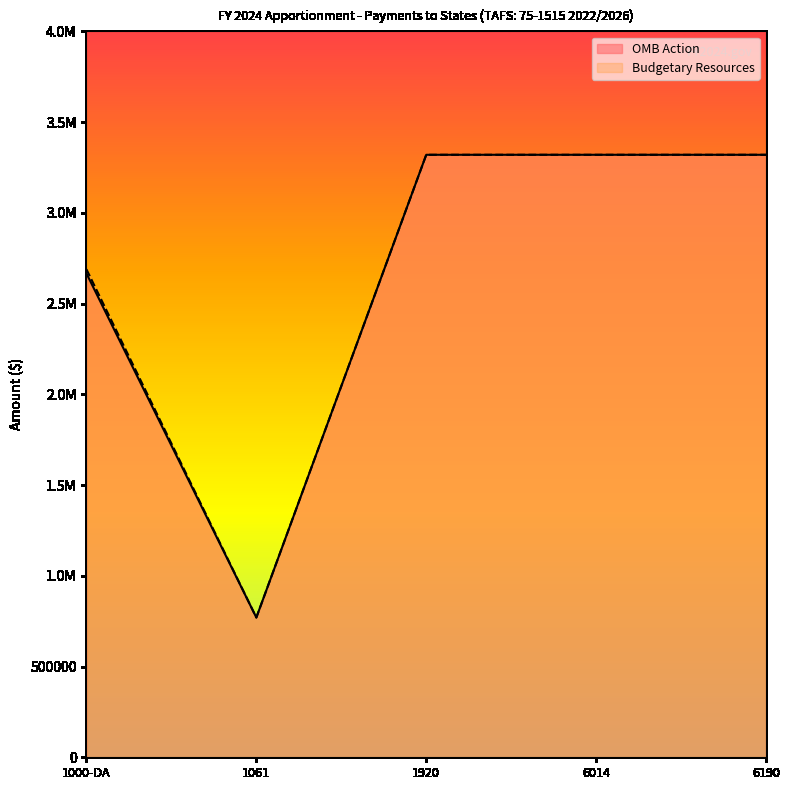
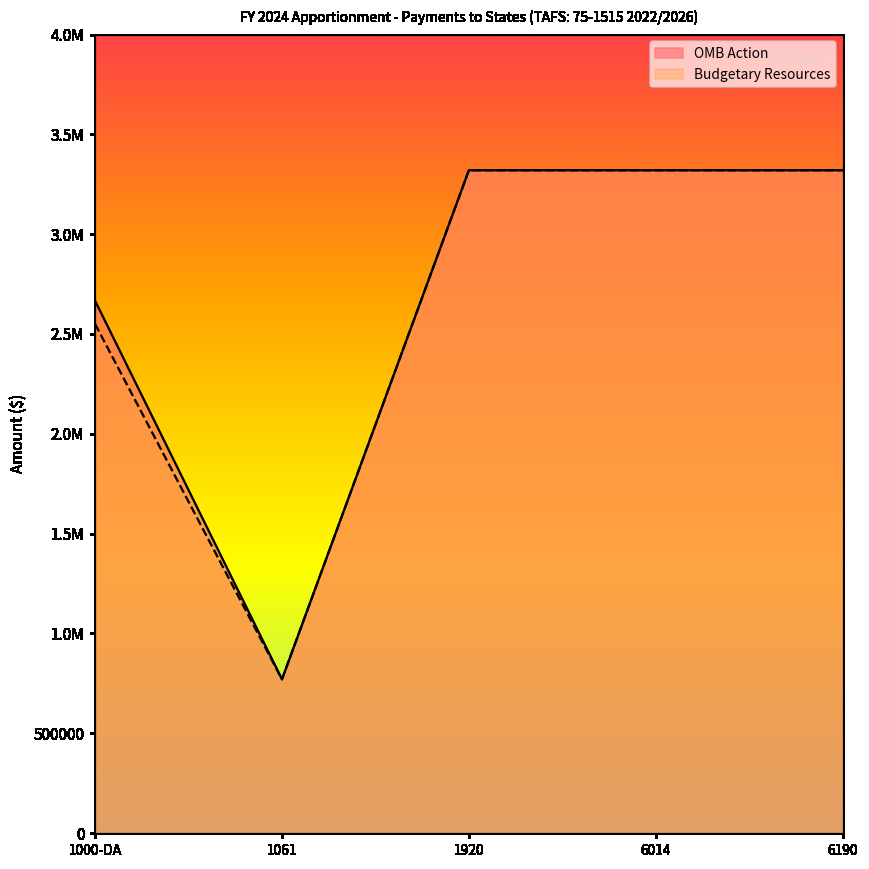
  {
    "OMB Action": {
      "1000-DA": 2670000
    },
    "Budgetary Resources": {
-     "1000-DA": 2690000
+     "1000-DA": 2550000
    }
  }
